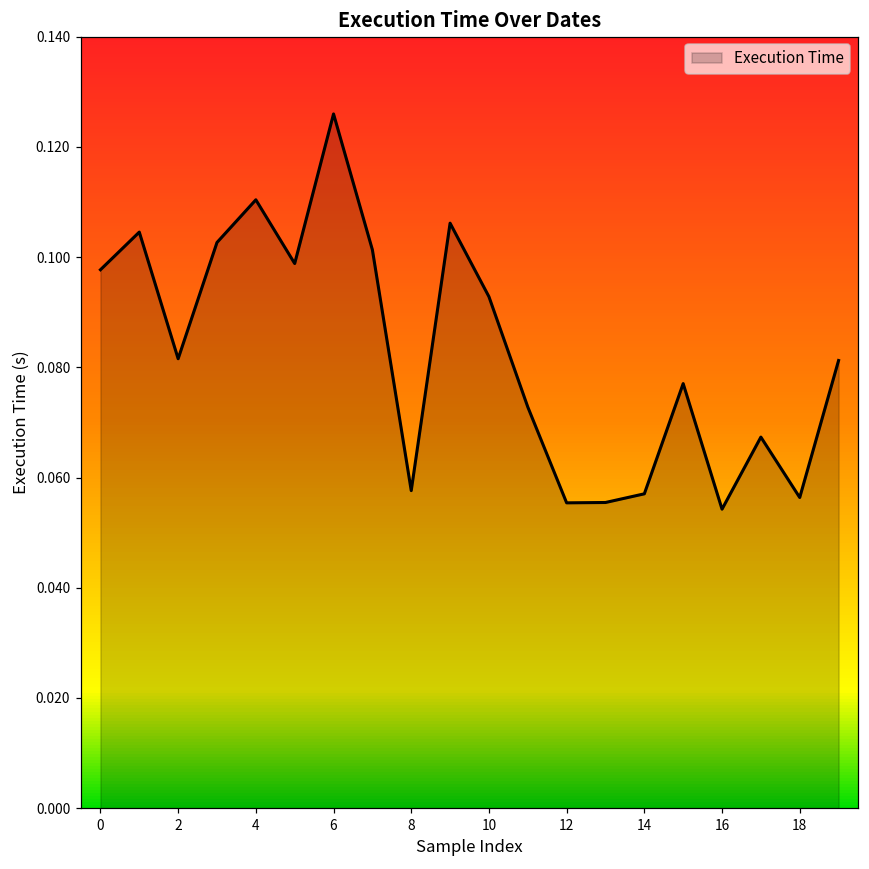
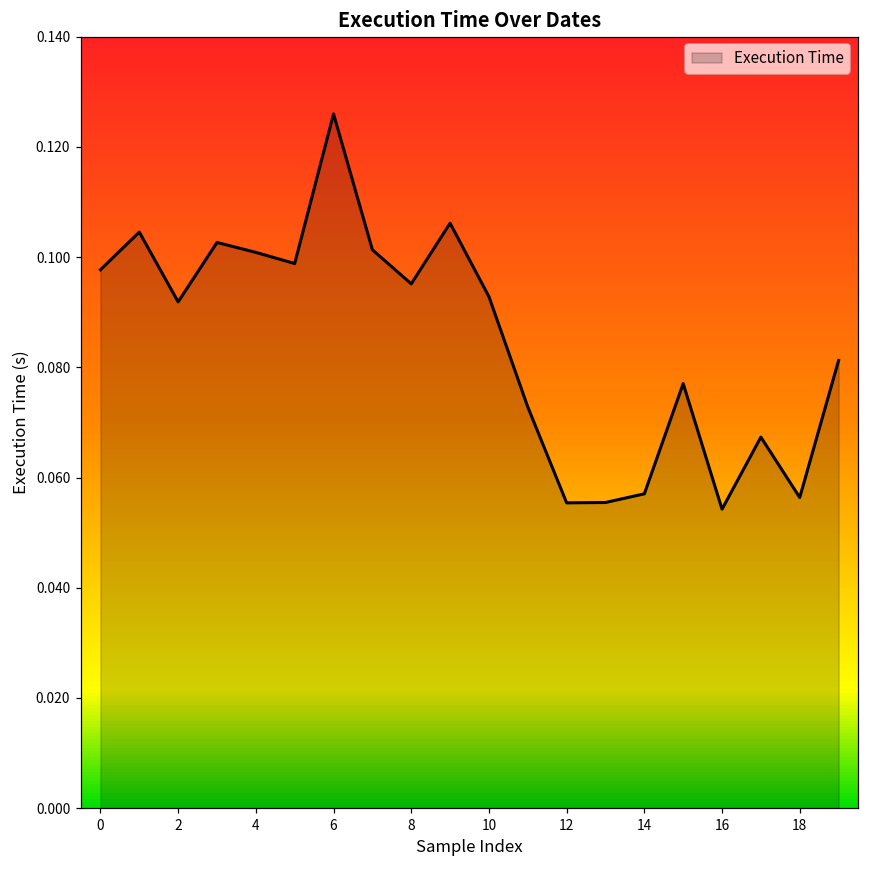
  {
    "0": 0.098,
-   "2": 0.082,
-   "4": 0.110,
+   "2": 0.092,
+   "4": 0.101,
    "6": 0.126,
-   "8": 0.058,
+   "8": 0.095,
    "10": 0.093,
    "12": 0.055,
    "14": 0.057,
    "16": 0.054,
    "18": 0.056
  }
